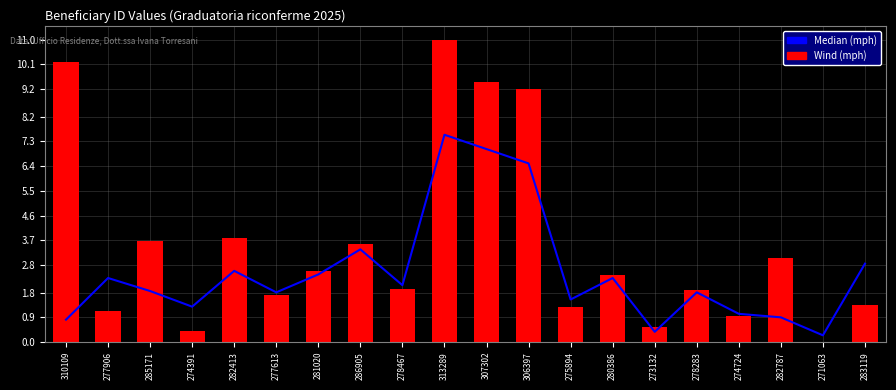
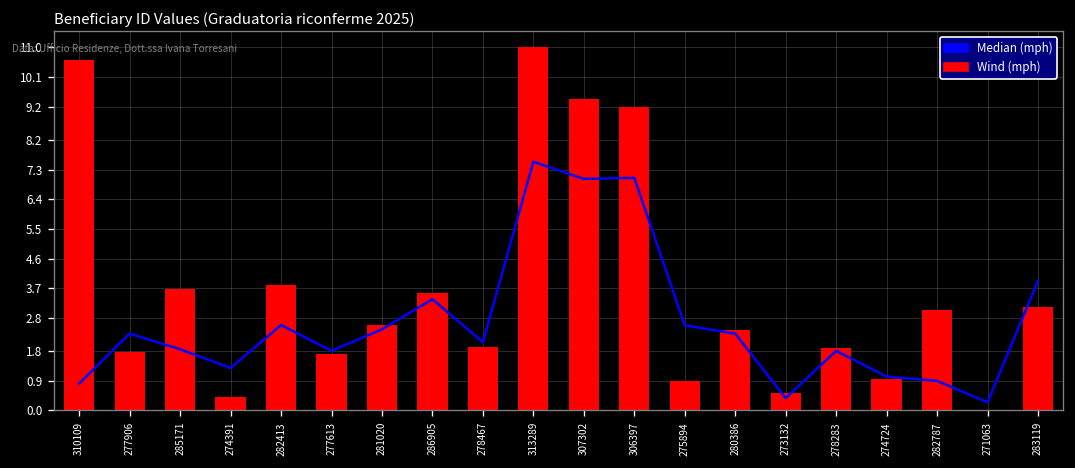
  {
    "Wind (mph)": {
-     "310109": 10.2,
-     "277906": 1.1,
+     "310109": 10.6,
+     "277906": 1.8,
      "285171": 3.7,
      "274391": 0.4,
      "282413": 3.8,
      "277613": 1.7,
      "281020": 2.6,
      "286905": 3.6,
      "278467": 1.9,
      "313289": 11.0,
      "307302": 9.4,
      "306397": 9.2,
-     "275894": 1.3,
+     "275894": 0.9,
      "280386": 2.4,
      "273132": 0.5,
      "278283": 1.9,
      "274724": 1.0,
      "282787": 3.1,
      "271063": 0.0,
-     "283119": 1.3
+     "283119": 3.1
    },
    "Median (mph)": {
      "310109": 0.8,
      "277906": 2.3,
      "285171": 1.9,
      "274391": 1.3,
      "282413": 2.6,
      "277613": 1.8,
      "281020": 2.5,
      "286905": 3.4,
      "278467": 2.1,
      "313289": 7.5,
      "307302": 7.0,
-     "306397": 6.5,
-     "275894": 1.5,
+     "306397": 7.0,
+     "275894": 2.6,
      "280386": 2.3,
      "273132": 0.4,
      "278283": 1.8,
      "274724": 1.0,
      "282787": 0.9,
      "271063": 0.2,
-     "283119": 2.8
+     "283119": 3.9
    }
  }
